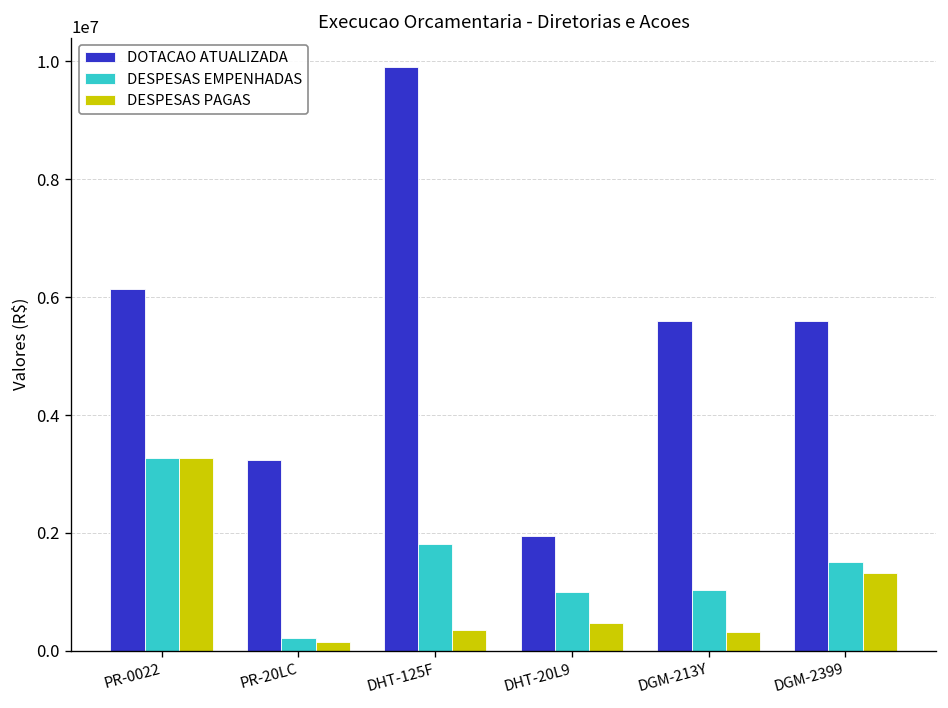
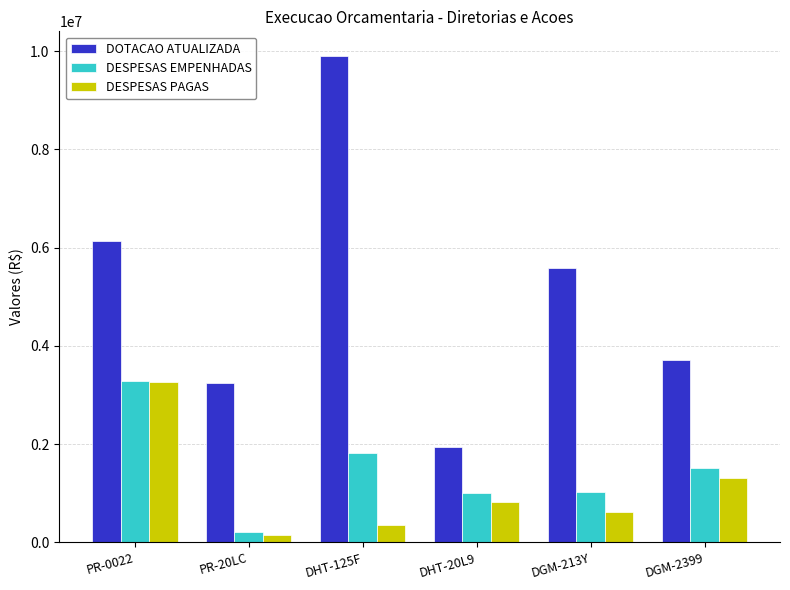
  {
    "DOTACAO ATUALIZADA": {
      "PR-0022": 6100000,
      "PR-20LC": 3200000,
      "DHT-125F": 9900000,
      "DHT-20L9": 1900000,
      "DGM-213Y": 5600000,
-     "DGM-2399": 5600000
+     "DGM-2399": 3700000
    },
    "DESPESAS EMPENHADAS": {
      "PR-0022": 3300000,
      "PR-20LC": 200000,
      "DHT-125F": 1800000,
      "DHT-20L9": 1000000,
      "DGM-213Y": 1000000,
      "DGM-2399": 1500000
    },
    "DESPESAS PAGAS": {
      "PR-0022": 3300000,
      "PR-20LC": 100000,
      "DHT-125F": 400000,
-     "DHT-20L9": 500000,
-     "DGM-213Y": 300000,
+     "DHT-20L9": 800000,
+     "DGM-213Y": 600000,
      "DGM-2399": 1300000
    }
  }
